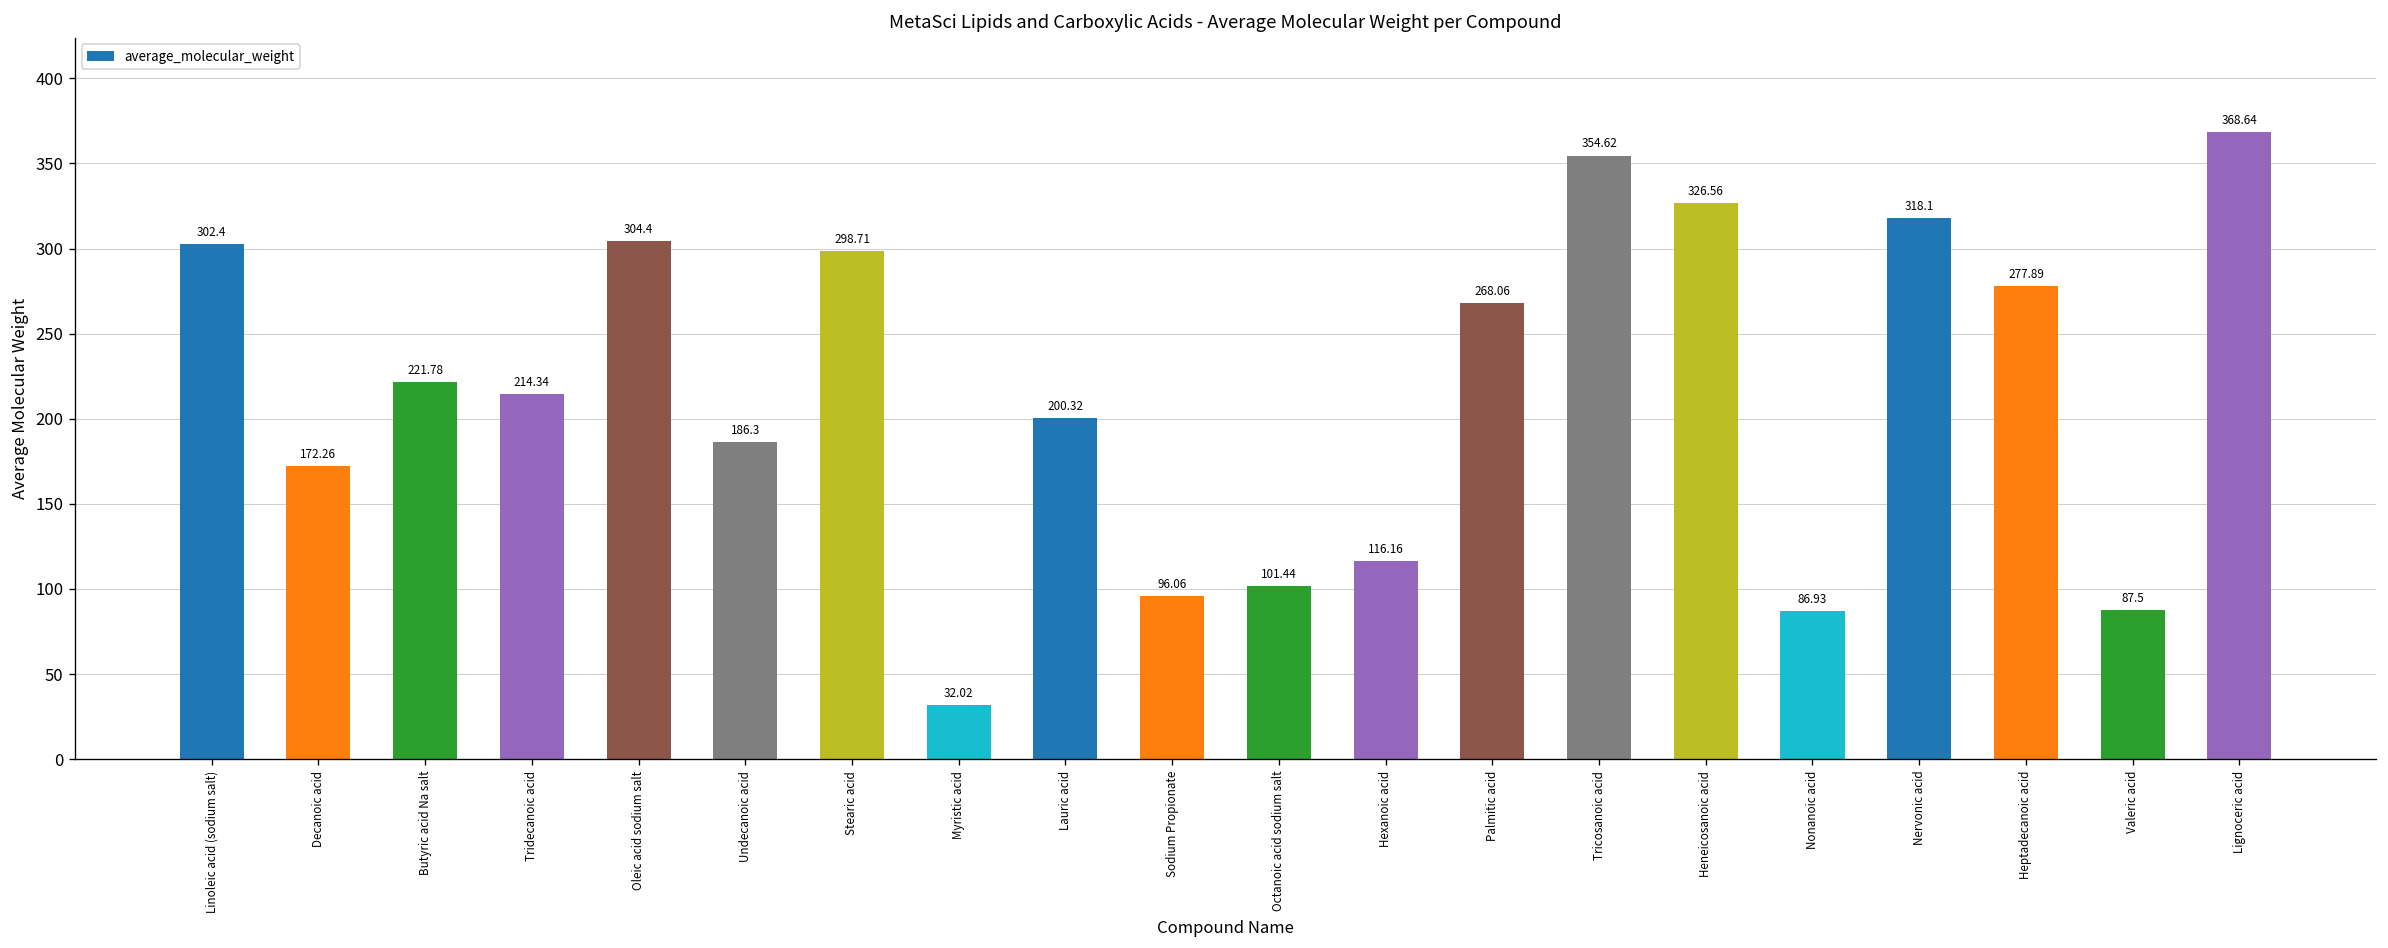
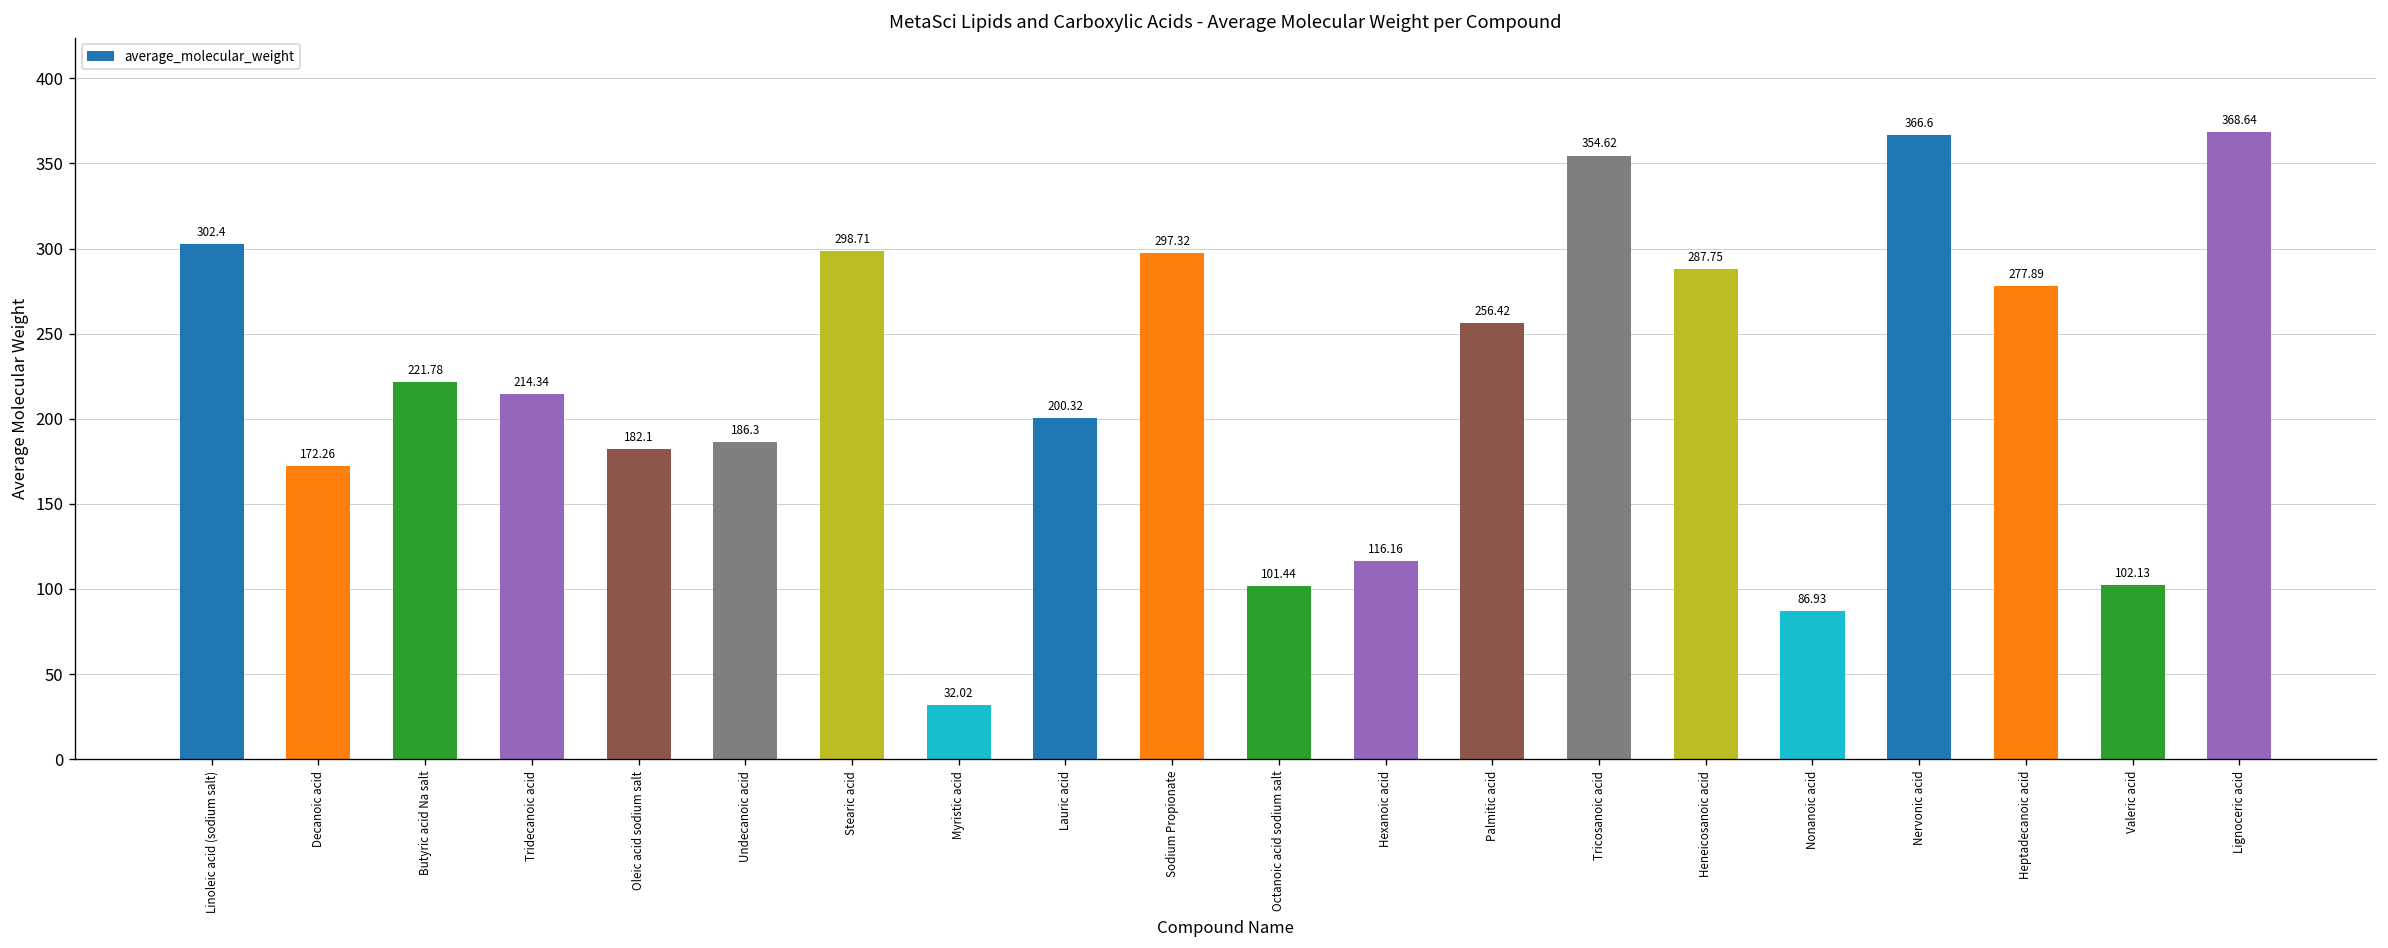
  {
    "Linoleic acid (sodium salt)": 302.4,
    "Decanoic acid": 172.26,
    "Butyric acid Na salt": 221.78,
    "Tridecanoic acid": 214.34,
-   "Oleic acid sodium salt": 304.4,
+   "Oleic acid sodium salt": 182.1,
    "Undecanoic acid": 186.3,
    "Stearic acid": 298.71,
    "Myristic acid": 32.02,
    "Lauric acid": 200.32,
-   "Sodium Propionate": 96.06,
+   "Sodium Propionate": 297.32,
    "Octanoic acid sodium salt": 101.44,
    "Hexanoic acid": 116.16,
-   "Palmitic acid": 268.06,
+   "Palmitic acid": 256.42,
    "Tricosanoic acid": 354.62,
-   "Heneicosanoic acid": 326.56,
+   "Heneicosanoic acid": 287.75,
    "Nonanoic acid": 86.93,
-   "Nervonic acid": 318.1,
+   "Nervonic acid": 366.6,
    "Heptadecanoic acid": 277.89,
-   "Valeric acid": 87.5,
+   "Valeric acid": 102.13,
    "Lignoceric acid": 368.64
  }
